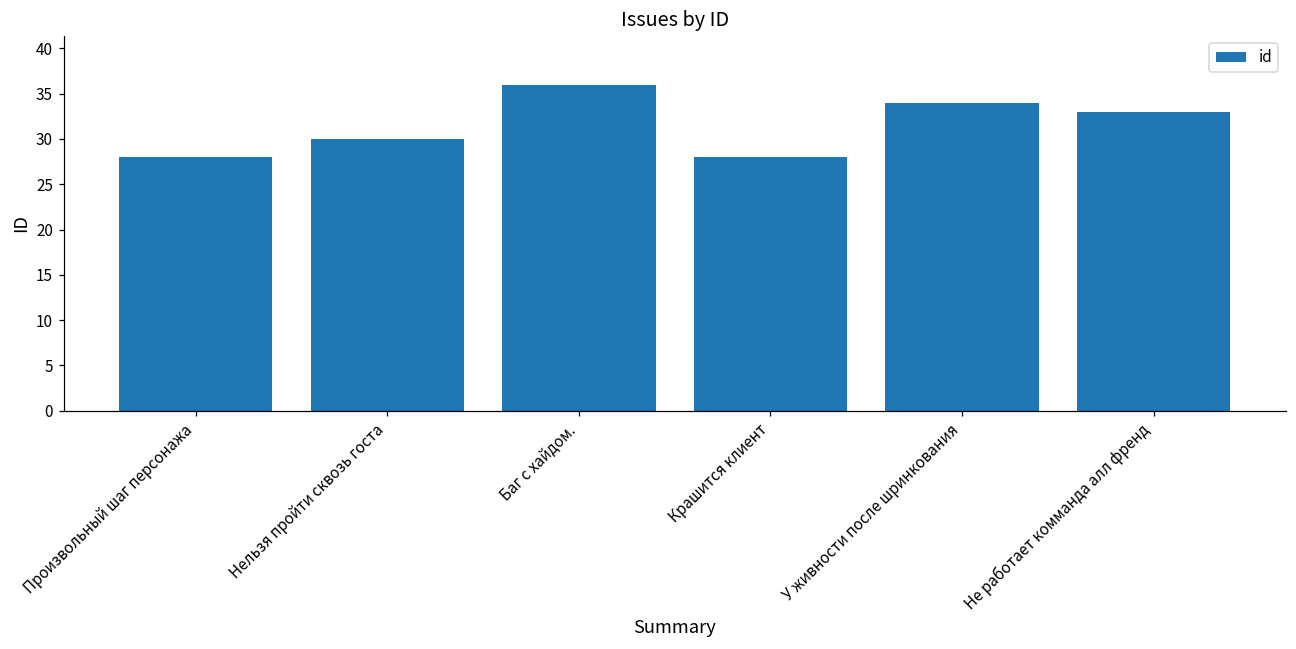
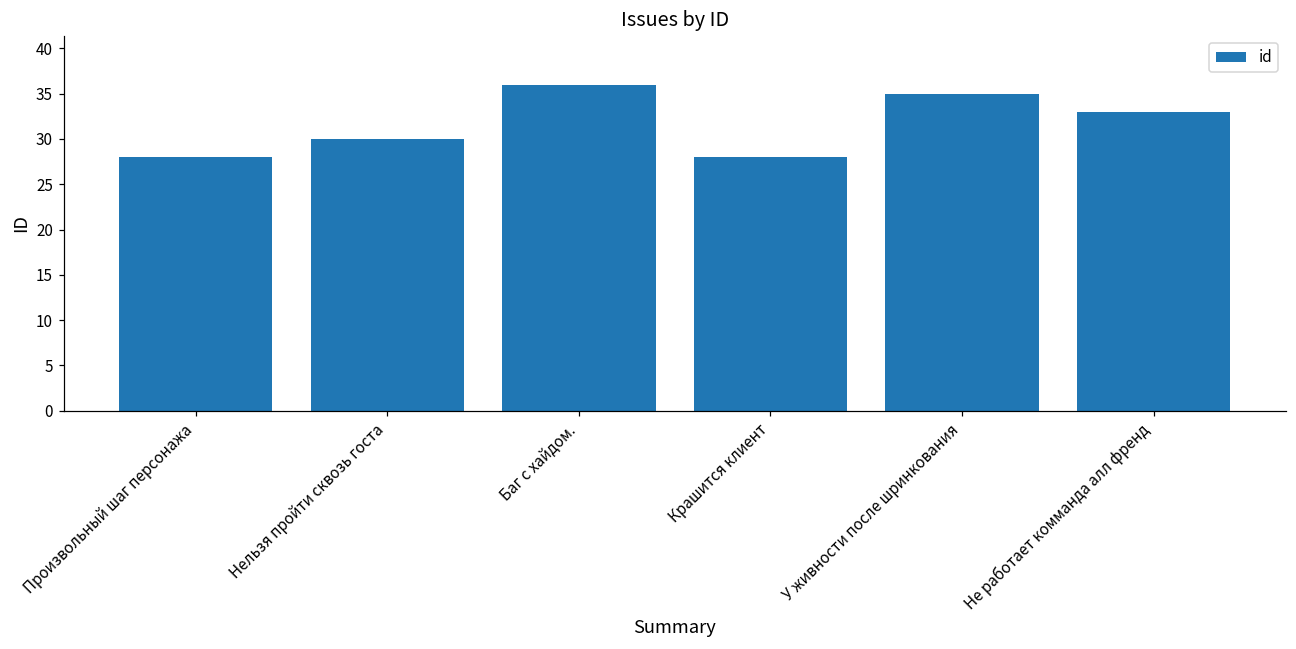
  {
    "Произвольный шаг персонажа": 28,
    "Нельзя пройти сквозь госта": 30,
    "Баг с хайдом.": 36,
    "Крашится клиент": 28,
-   "У живности после шринкования": 34,
+   "У живности после шринкования": 35,
    "Не работает комманда алл френд": 33
  }
